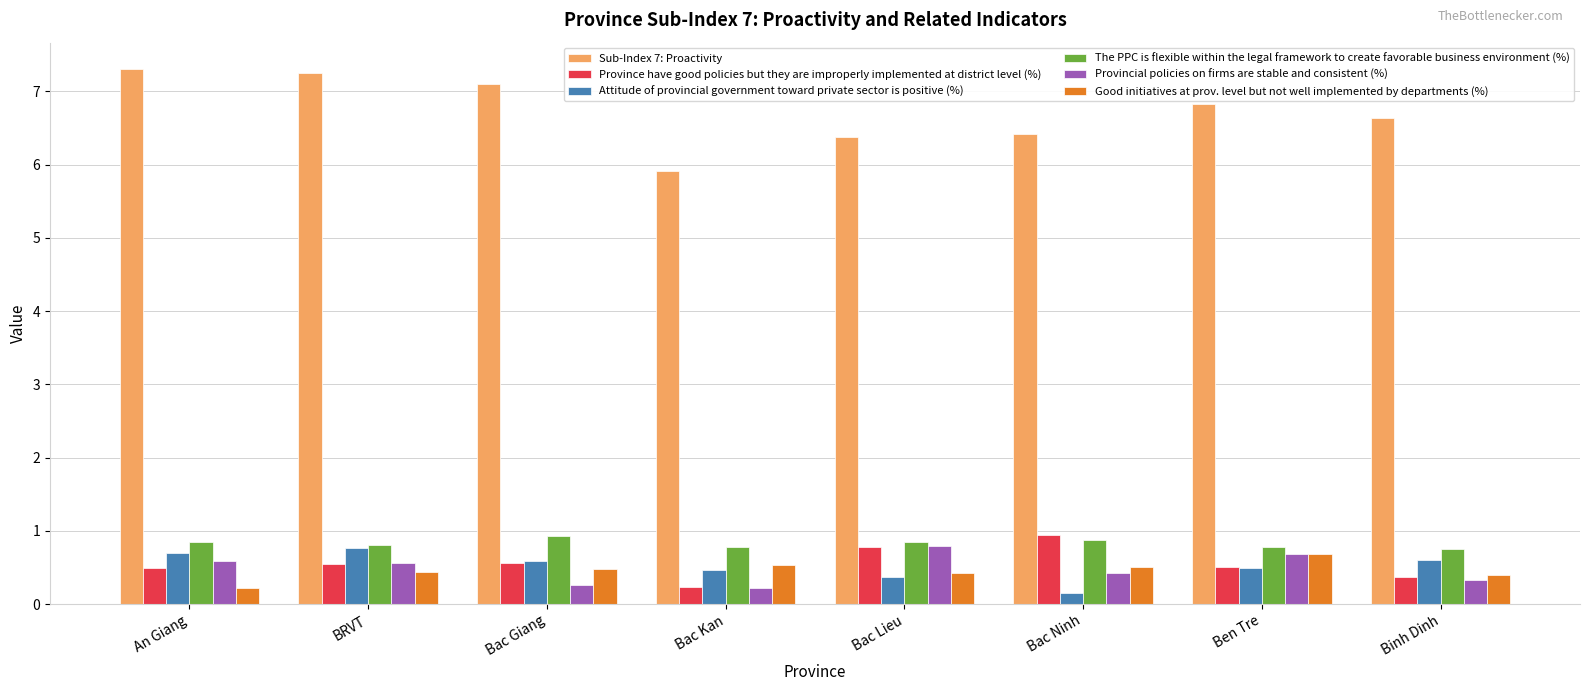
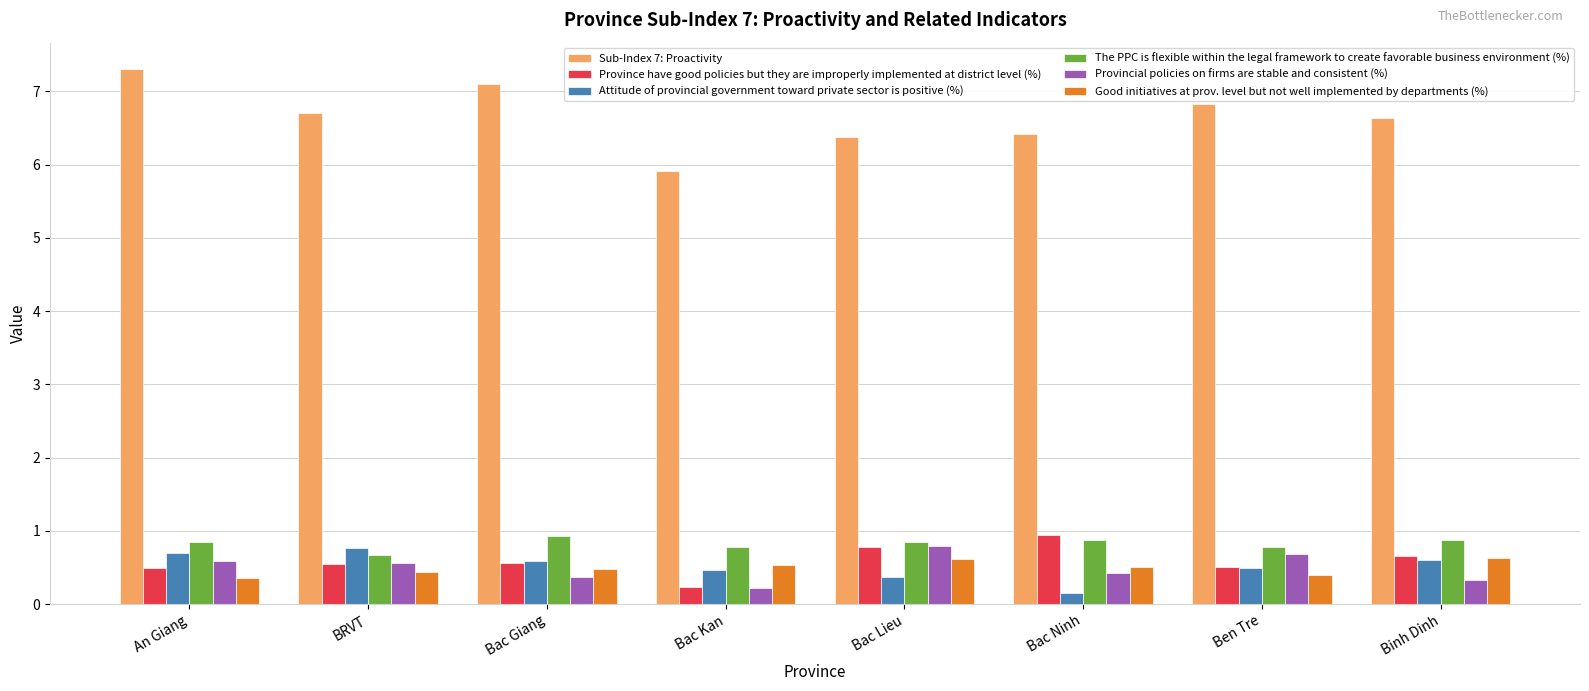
  {
    "Sub-Index 7: Proactivity": {
      "An Giang": 7.3,
-     "BRVT": 7.3,
+     "BRVT": 6.7,
      "Bac Giang": 7.1,
      "Bac Kan": 5.9,
      "Bac Lieu": 6.4,
      "Bac Ninh": 6.4,
      "Ben Tre": 6.8,
      "Binh Dinh": 6.6
    },
    "Province have good policies but they are improperly implemented at district level (%)": {
      "An Giang": 0.5,
      "BRVT": 0.6,
      "Bac Giang": 0.6,
      "Bac Kan": 0.2,
      "Bac Lieu": 0.8,
      "Bac Ninh": 0.9,
      "Ben Tre": 0.5,
-     "Binh Dinh": 0.4
+     "Binh Dinh": 0.7
    },
    "Attitude of provincial government toward private sector is positive (%)": {
      "An Giang": 0.7,
      "BRVT": 0.8,
      "Bac Giang": 0.6,
      "Bac Kan": 0.5,
      "Bac Lieu": 0.4,
      "Bac Ninh": 0.2,
      "Ben Tre": 0.5,
      "Binh Dinh": 0.6
    },
    "The PPC is flexible within the legal framework to create favorable business environment (%)": {
      "An Giang": 0.8,
-     "BRVT": 0.8,
+     "BRVT": 0.7,
      "Bac Giang": 0.9,
      "Bac Kan": 0.8,
      "Bac Lieu": 0.8,
      "Bac Ninh": 0.9,
      "Ben Tre": 0.8,
-     "Binh Dinh": 0.8
+     "Binh Dinh": 0.9
    },
    "Provincial policies on firms are stable and consistent (%)": {
      "An Giang": 0.6,
      "BRVT": 0.6,
-     "Bac Giang": 0.3,
+     "Bac Giang": 0.4,
      "Bac Kan": 0.2,
      "Bac Lieu": 0.8,
      "Bac Ninh": 0.4,
      "Ben Tre": 0.7,
      "Binh Dinh": 0.3
    },
    "Good initiatives at prov. level but not well implemented by departments (%)": {
-     "An Giang": 0.2,
+     "An Giang": 0.4,
      "BRVT": 0.4,
      "Bac Giang": 0.5,
      "Bac Kan": 0.5,
-     "Bac Lieu": 0.4,
+     "Bac Lieu": 0.6,
      "Bac Ninh": 0.5,
-     "Ben Tre": 0.7,
-     "Binh Dinh": 0.4
+     "Ben Tre": 0.4,
+     "Binh Dinh": 0.6
    }
  }
